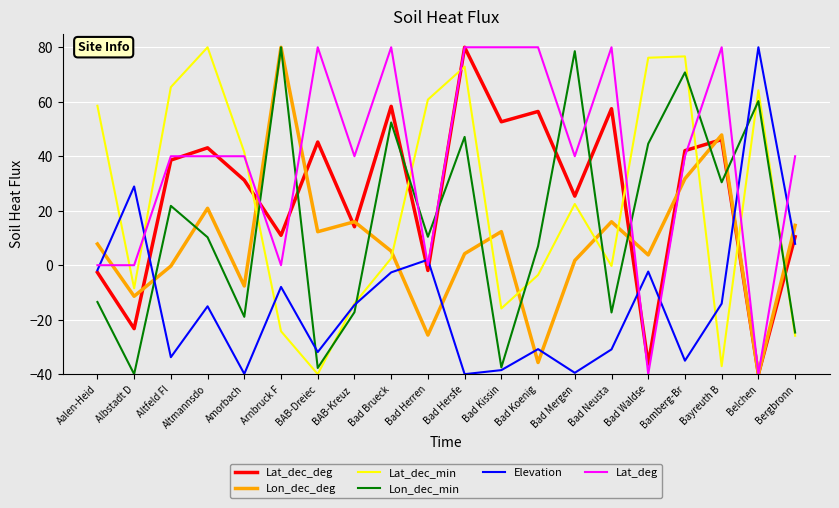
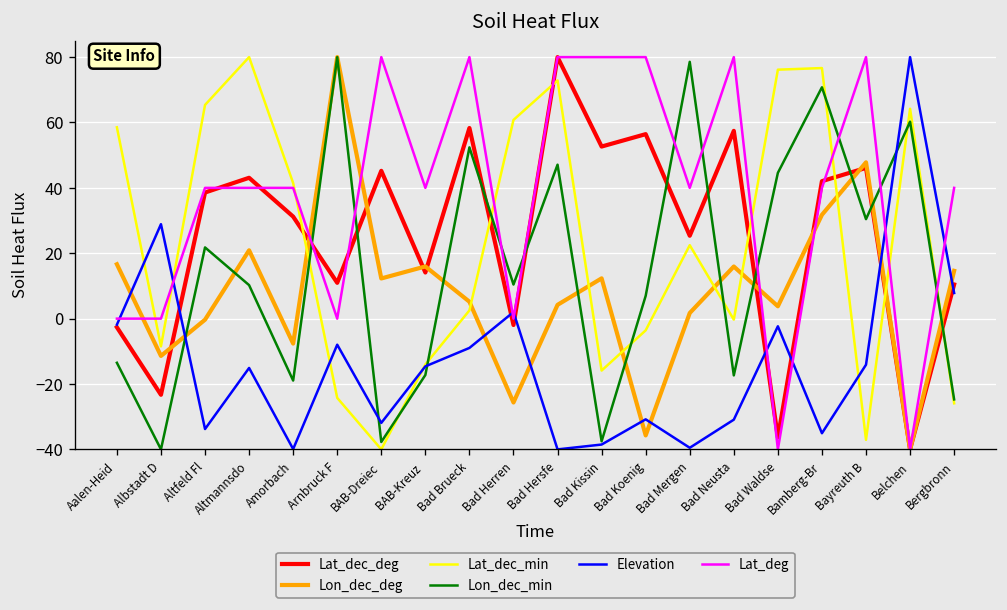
  {
    "Lat_dec_deg": {
      "Albstadt D": -23,
      "Altfeld Fl": 39,
      "Altmannsdo": 43,
      "Amorbach": 31,
      "Arnbruck F": 11,
      "BAB-Dreiec": 45,
      "BAB-Kreuz": 14,
      "Bad Brueck": 58,
      "Bad Herren": -2,
      "Bad Kissin": 53,
      "Bad Koenig": 56,
      "Bad Mergen": 25,
      "Bad Neusta": 57,
      "Bad Waldse": -36,
      "Bamberg-Br": 42,
      "Bayreuth B": 46,
      "Bergbronn": 10
    },
    "Lon_dec_deg": {
-     "Aalen-Heid": 8,
+     "Aalen-Heid": 17,
      "Albstadt D": -11,
      "Altfeld Fl": 0,
      "Altmannsdo": 21,
      "Amorbach": -8,
      "BAB-Dreiec": 12,
      "BAB-Kreuz": 16,
      "Bad Brueck": 5,
      "Bad Herren": -26,
      "Bad Hersfe": 4,
      "Bad Kissin": 12,
      "Bad Koenig": -36,
      "Bad Mergen": 2,
      "Bad Neusta": 16,
      "Bad Waldse": 4,
      "Bamberg-Br": 32,
      "Bayreuth B": 48,
      "Bergbronn": 15
    },
    "Lat_dec_min": {
      "Aalen-Heid": 59,
      "Albstadt D": -8,
      "Altfeld Fl": 65,
      "Altmannsdo": 80,
      "Amorbach": 41,
      "Arnbruck F": -24,
      "BAB-Dreiec": -40,
      "Bad Brueck": 3,
      "Bad Herren": 61,
      "Bad Hersfe": 73,
      "Bad Kissin": -16,
      "Bad Koenig": -4,
      "Bad Mergen": 22,
      "Bad Neusta": 0,
      "Bad Waldse": 76,
      "Bamberg-Br": 77,
      "Bayreuth B": -37,
      "Belchen": 64,
      "Bergbronn": -26
    },
    "Lon_dec_min": {
      "Aalen-Heid": -14,
      "Albstadt D": -40,
      "Altfeld Fl": 22,
      "Altmannsdo": 10,
      "Amorbach": -19,
      "BAB-Dreiec": -38,
      "BAB-Kreuz": -17,
      "Bad Brueck": 52,
      "Bad Herren": 10,
      "Bad Hersfe": 47,
      "Bad Kissin": -38,
      "Bad Koenig": 7,
      "Bad Mergen": 79,
      "Bad Neusta": -17,
      "Bad Waldse": 45,
      "Bamberg-Br": 71,
      "Bayreuth B": 30,
      "Belchen": 60,
      "Bergbronn": -25
    },
    "Elevation": {
      "Albstadt D": 29,
      "Altfeld Fl": -34,
      "Altmannsdo": -15,
      "Amorbach": -40,
      "Arnbruck F": -8,
      "BAB-Dreiec": -32,
-     "Bad Brueck": -3,
+     "Bad Brueck": -9,
      "Bad Herren": 2,
      "Bad Hersfe": -40,
      "Bad Kissin": -39,
      "Bad Koenig": -31,
      "Bad Mergen": -40,
      "Bad Neusta": -31,
      "Bad Waldse": -2,
      "Bamberg-Br": -35,
      "Bayreuth B": -14,
      "Belchen": 80,
      "Bergbronn": 8
    },
    "Lat_deg": {
      "Aalen-Heid": 0,
      "Albstadt D": 0,
      "Altfeld Fl": 40,
      "Altmannsdo": 40,
      "Amorbach": 40,
      "Arnbruck F": 0,
      "BAB-Dreiec": 80,
      "BAB-Kreuz": 40,
      "Bad Brueck": 80,
      "Bad Herren": 0,
      "Bad Kissin": 80,
      "Bad Koenig": 80,
      "Bad Mergen": 40,
      "Bad Neusta": 80,
      "Bad Waldse": -40,
      "Bamberg-Br": 40,
      "Bayreuth B": 80,
      "Bergbronn": 40
    }
  }
